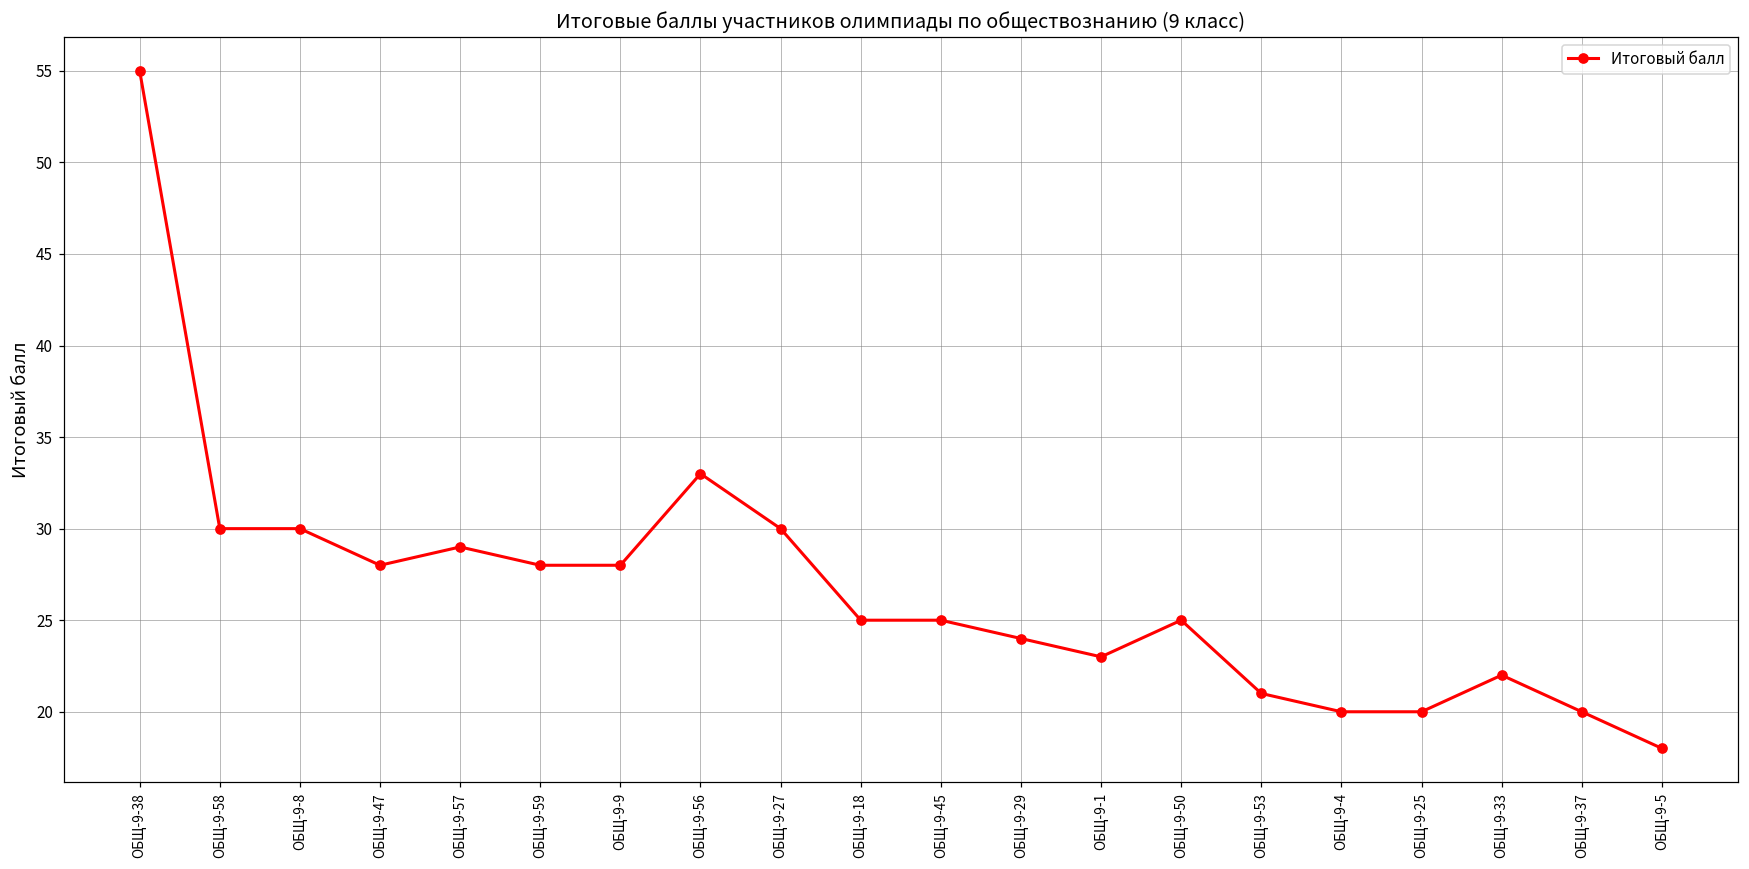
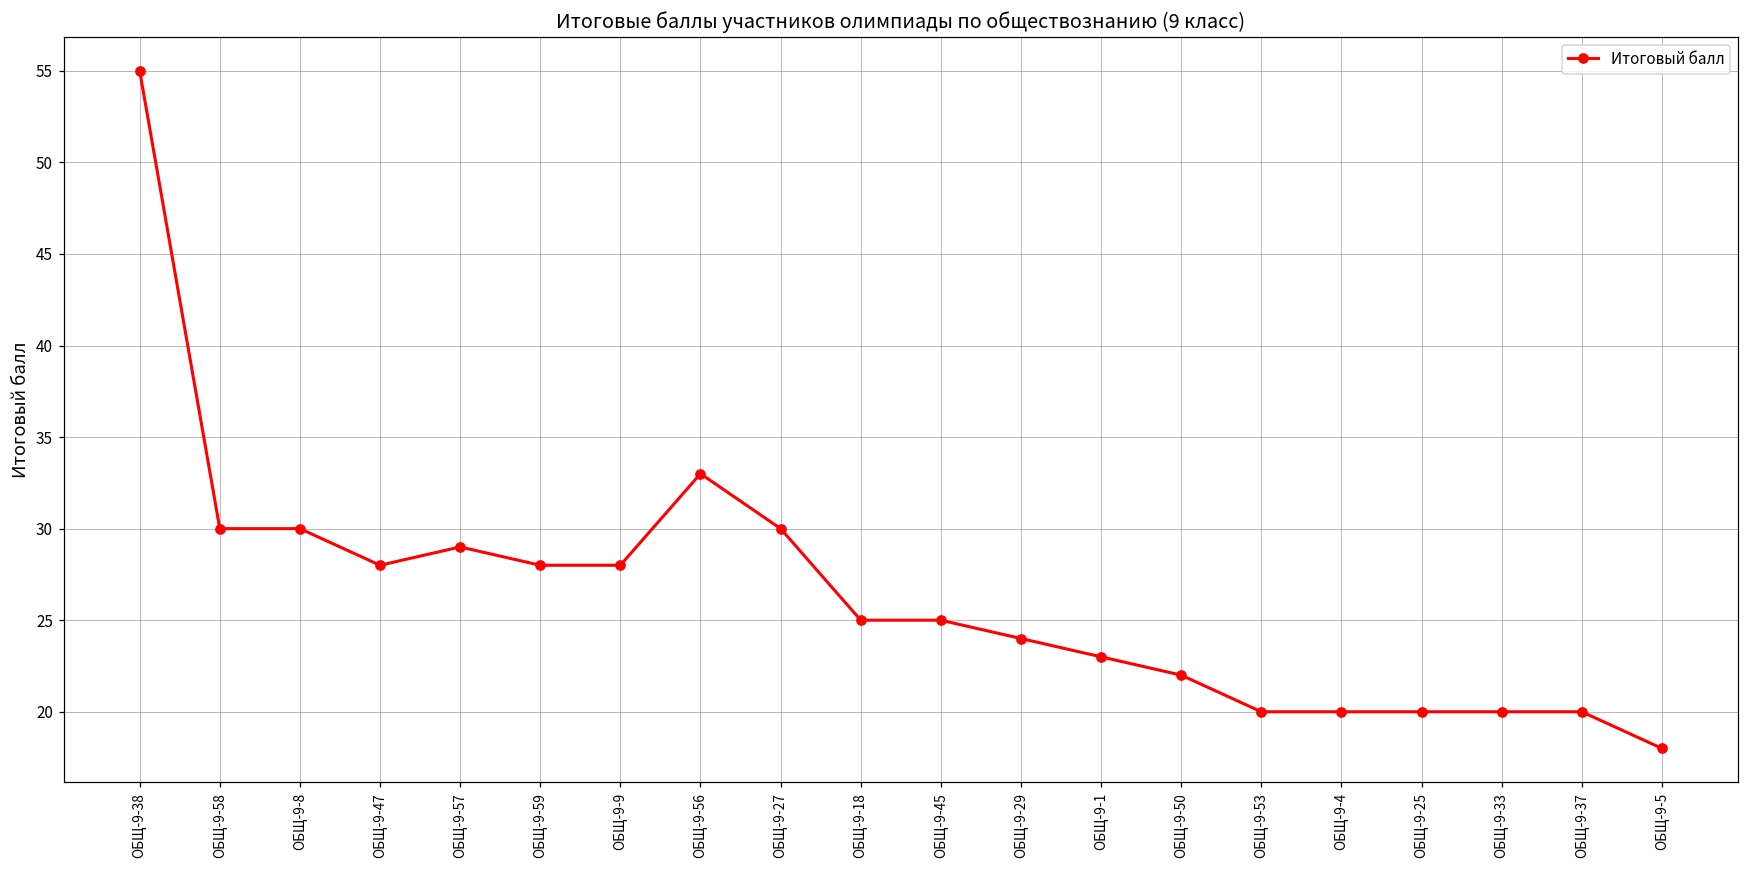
  {
    "ОБЩ-9-38": 55,
    "ОБЩ-9-58": 30,
    "ОБЩ-9-8": 30,
    "ОБЩ-9-47": 28,
    "ОБЩ-9-57": 29,
    "ОБЩ-9-59": 28,
    "ОБЩ-9-9": 28,
    "ОБЩ-9-56": 33,
    "ОБЩ-9-27": 30,
    "ОБЩ-9-18": 25,
    "ОБЩ-9-45": 25,
    "ОБЩ-9-29": 24,
    "ОБЩ-9-1": 23,
-   "ОБЩ-9-50": 25,
-   "ОБЩ-9-53": 21,
+   "ОБЩ-9-50": 22,
+   "ОБЩ-9-53": 20,
    "ОБЩ-9-4": 20,
    "ОБЩ-9-25": 20,
-   "ОБЩ-9-33": 22,
+   "ОБЩ-9-33": 20,
    "ОБЩ-9-37": 20,
    "ОБЩ-9-5": 18
  }
